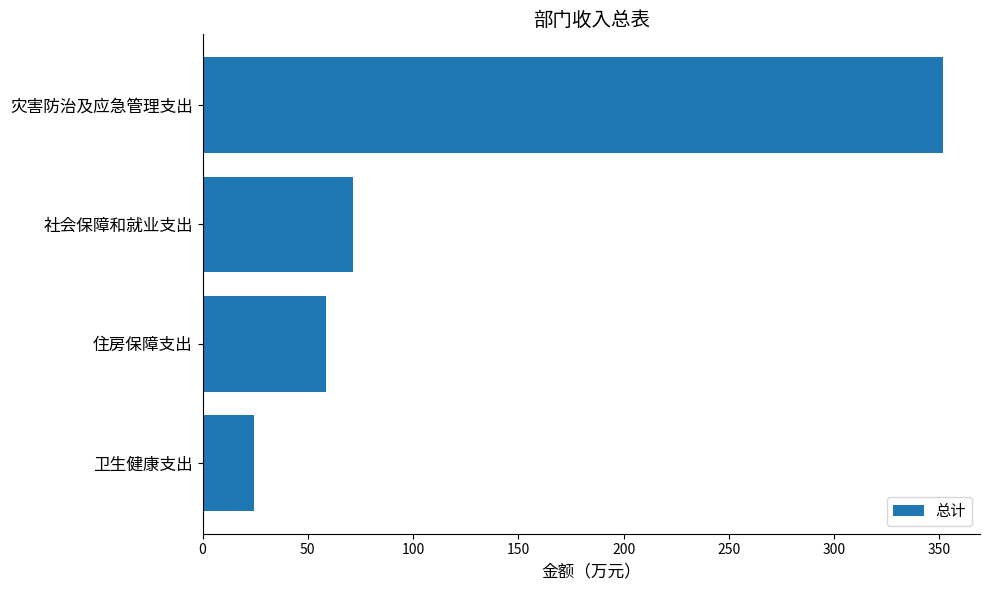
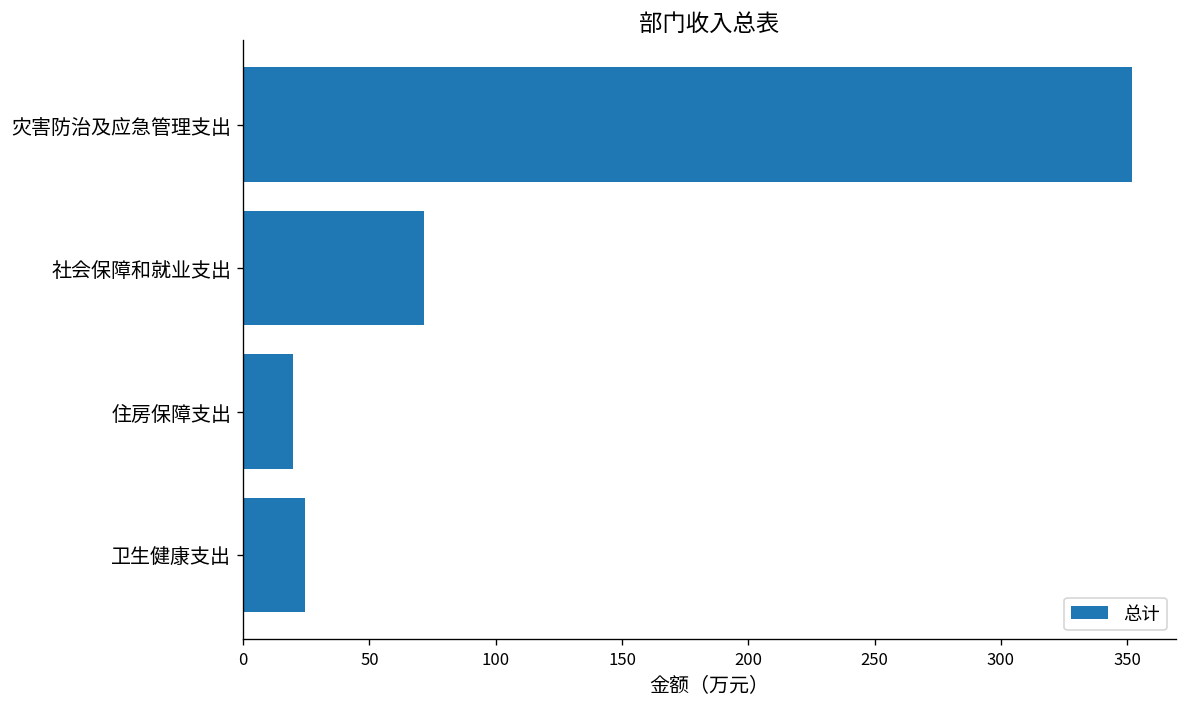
  {
    "灾害防治及应急管理支出": 352,
    "社会保障和就业支出": 72,
-   "住房保障支出": 58,
+   "住房保障支出": 20,
    "卫生健康支出": 25
  }
